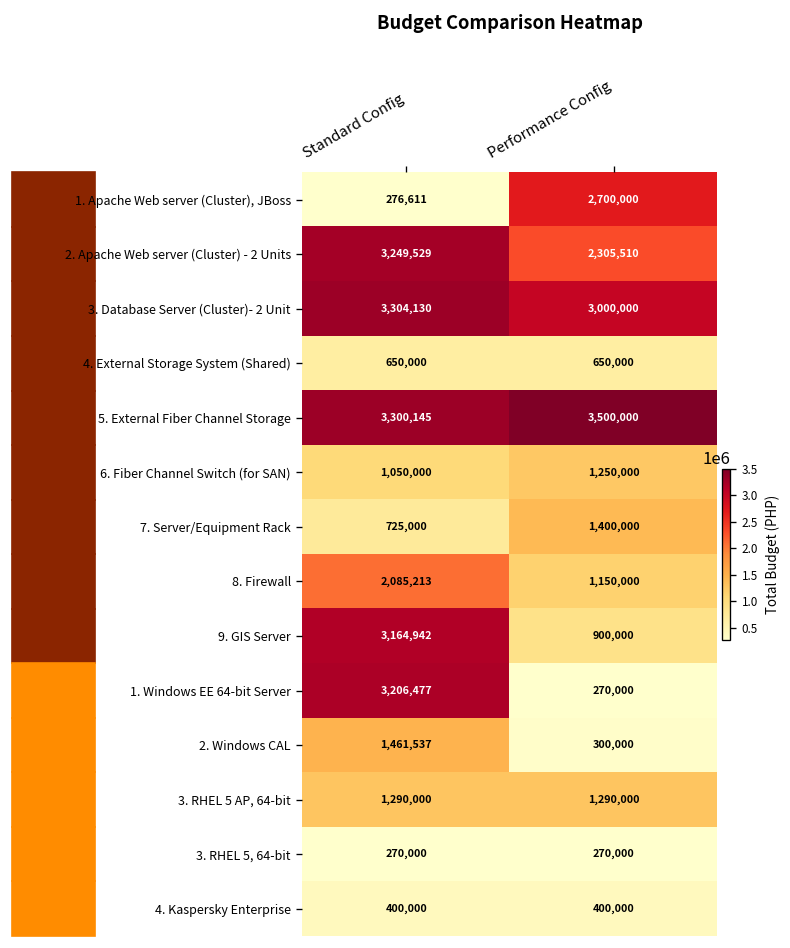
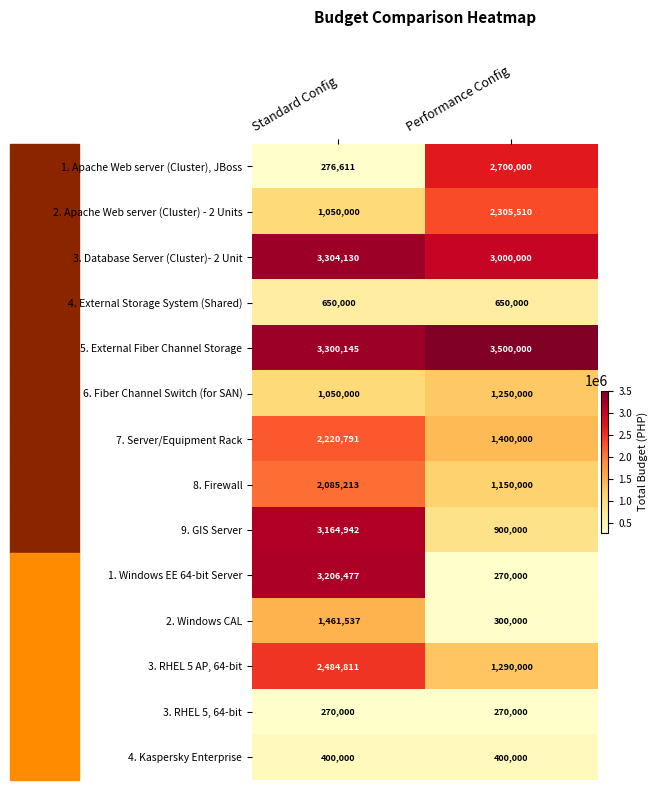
  {
    "1. Apache Web server (Cluster), JBoss": {
      "Standard Config": "276,611",
      "Performance Config": "2,700,000"
    },
    "2. Apache Web server (Cluster) - 2 Units": {
-     "Standard Config": "3,249,529",
+     "Standard Config": "1,050,000",
      "Performance Config": "2,305,510"
    },
    "3. Database Server (Cluster)- 2 Unit": {
      "Standard Config": "3,304,130",
      "Performance Config": "3,000,000"
    },
    "4. External Storage System (Shared)": {
      "Standard Config": "650,000",
      "Performance Config": "650,000"
    },
    "5. External Fiber Channel Storage": {
      "Standard Config": "3,300,145",
      "Performance Config": "3,500,000"
    },
    "6. Fiber Channel Switch (for SAN)": {
      "Standard Config": "1,050,000",
      "Performance Config": "1,250,000"
    },
    "7. Server/Equipment Rack": {
-     "Standard Config": "725,000",
+     "Standard Config": "2,220,791",
      "Performance Config": "1,400,000"
    },
    "8. Firewall": {
      "Standard Config": "2,085,213",
      "Performance Config": "1,150,000"
    },
    "9. GIS Server": {
      "Standard Config": "3,164,942",
      "Performance Config": "900,000"
    },
    "1. Windows EE 64-bit Server": {
      "Standard Config": "3,206,477",
      "Performance Config": "270,000"
    },
    "2. Windows CAL": {
      "Standard Config": "1,461,537",
      "Performance Config": "300,000"
    },
    "3. RHEL 5 AP, 64-bit": {
-     "Standard Config": "1,290,000",
+     "Standard Config": "2,484,811",
      "Performance Config": "1,290,000"
    },
    "3. RHEL 5, 64-bit": {
      "Standard Config": "270,000",
      "Performance Config": "270,000"
    },
    "4. Kaspersky Enterprise": {
      "Standard Config": "400,000",
      "Performance Config": "400,000"
    }
  }
